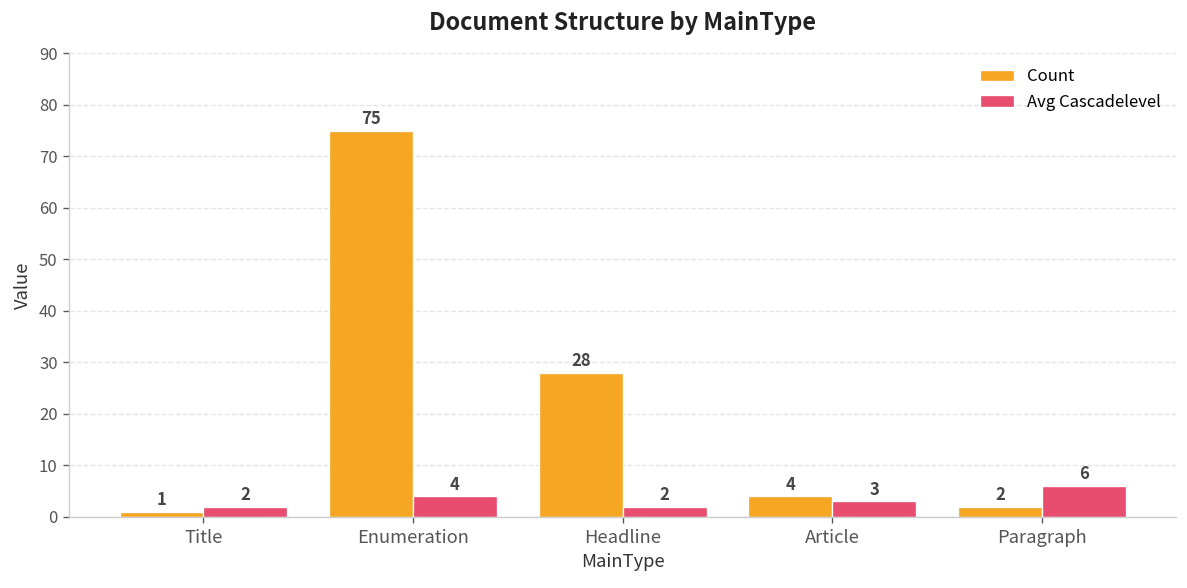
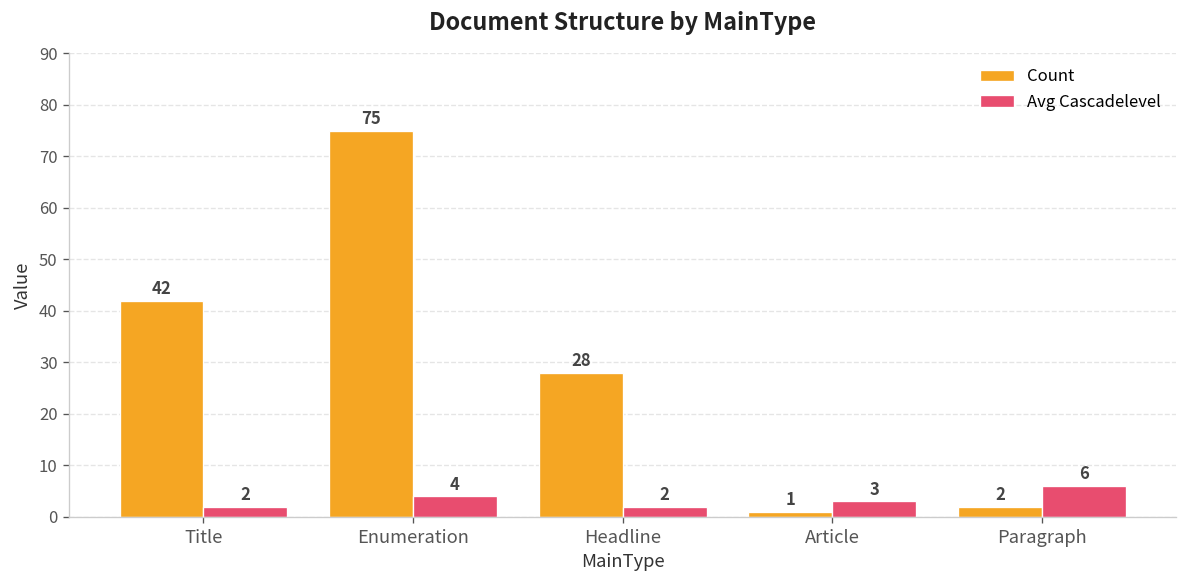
  {
    "Count": {
-     "Title": 1,
+     "Title": 42,
      "Enumeration": 75,
      "Headline": 28,
-     "Article": 4,
+     "Article": 1,
      "Paragraph": 2
    },
    "Avg Cascadelevel": {
      "Title": 2,
      "Enumeration": 4,
      "Headline": 2,
      "Article": 3,
      "Paragraph": 6
    }
  }
